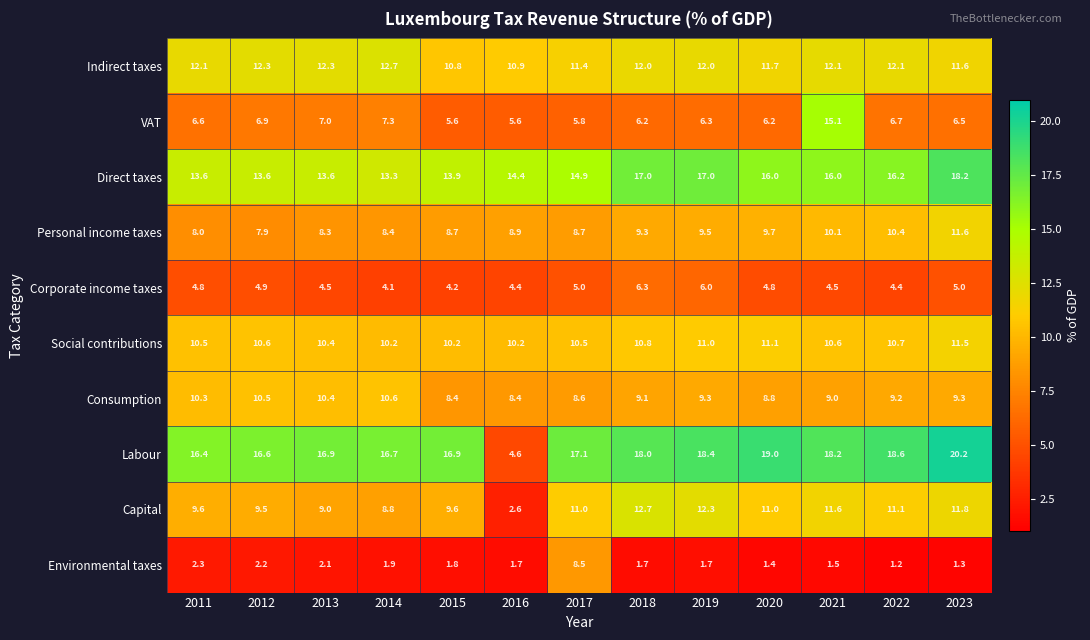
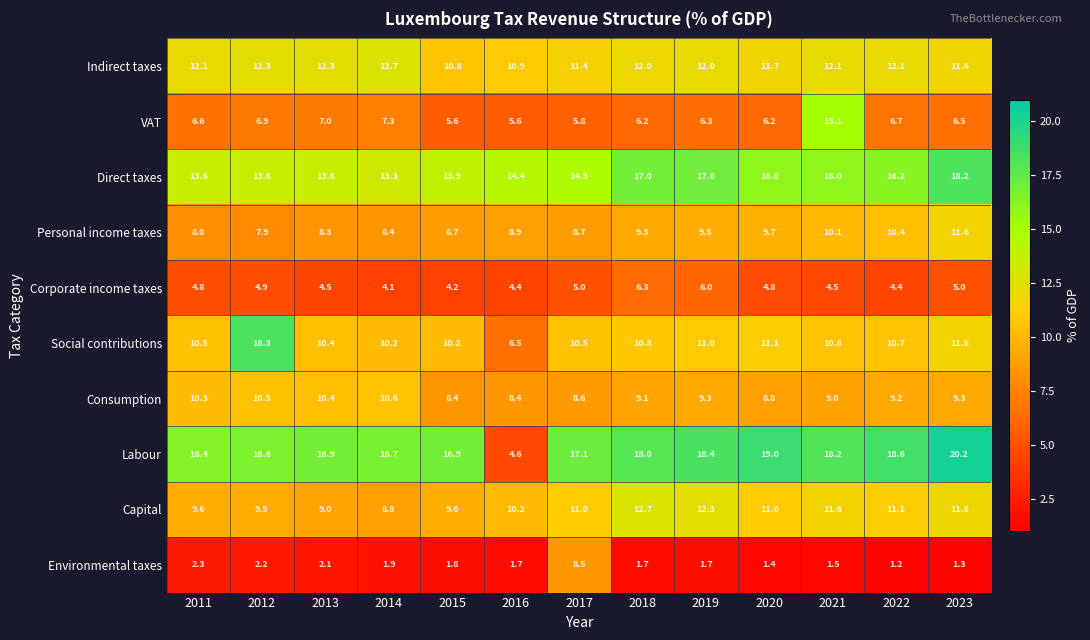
  {
    "Indirect taxes": {
      "2011": 12.1,
      "2012": 12.3,
      "2013": 12.3,
      "2014": 12.7,
      "2015": 10.8,
      "2016": 10.9,
      "2017": 11.4,
      "2018": 12.0,
      "2019": 12.0,
      "2020": 11.7,
      "2021": 12.1,
      "2022": 12.1,
      "2023": 11.6
    },
    "VAT": {
      "2011": 6.6,
      "2012": 6.9,
      "2013": 7.0,
      "2014": 7.3,
      "2015": 5.6,
      "2016": 5.6,
      "2017": 5.8,
      "2018": 6.2,
      "2019": 6.3,
      "2020": 6.2,
      "2021": 15.1,
      "2022": 6.7,
      "2023": 6.5
    },
    "Direct taxes": {
      "2011": 13.6,
      "2012": 13.6,
      "2013": 13.6,
      "2014": 13.3,
      "2015": 13.9,
      "2016": 14.4,
      "2017": 14.9,
      "2018": 17.0,
      "2019": 17.0,
      "2020": 16.0,
      "2021": 16.0,
      "2022": 16.2,
      "2023": 18.2
    },
    "Personal income taxes": {
      "2011": 8.0,
      "2012": 7.9,
      "2013": 8.3,
      "2014": 8.4,
      "2015": 8.7,
      "2016": 8.9,
      "2017": 8.7,
      "2018": 9.3,
      "2019": 9.5,
      "2020": 9.7,
      "2021": 10.1,
      "2022": 10.4,
      "2023": 11.6
    },
    "Corporate income taxes": {
      "2011": 4.8,
      "2012": 4.9,
      "2013": 4.5,
      "2014": 4.1,
      "2015": 4.2,
      "2016": 4.4,
      "2017": 5.0,
      "2018": 6.3,
      "2019": 6.0,
      "2020": 4.8,
      "2021": 4.5,
      "2022": 4.4,
      "2023": 5.0
    },
    "Social contributions": {
      "2011": 10.5,
-     "2012": 10.6,
+     "2012": 18.3,
      "2013": 10.4,
      "2014": 10.2,
      "2015": 10.2,
-     "2016": 10.2,
+     "2016": 6.5,
      "2017": 10.5,
      "2018": 10.8,
      "2019": 11.0,
      "2020": 11.1,
      "2021": 10.6,
      "2022": 10.7,
      "2023": 11.5
    },
    "Consumption": {
      "2011": 10.3,
      "2012": 10.5,
      "2013": 10.4,
      "2014": 10.6,
      "2015": 8.4,
      "2016": 8.4,
      "2017": 8.6,
      "2018": 9.1,
      "2019": 9.3,
      "2020": 8.8,
      "2021": 9.0,
      "2022": 9.2,
      "2023": 9.3
    },
    "Labour": {
      "2011": 16.4,
      "2012": 16.6,
      "2013": 16.9,
      "2014": 16.7,
      "2015": 16.9,
      "2016": 4.6,
      "2017": 17.1,
      "2018": 18.0,
      "2019": 18.4,
      "2020": 19.0,
      "2021": 18.2,
      "2022": 18.6,
      "2023": 20.2
    },
    "Capital": {
      "2011": 9.6,
      "2012": 9.5,
      "2013": 9.0,
      "2014": 8.8,
      "2015": 9.6,
-     "2016": 2.6,
+     "2016": 10.2,
      "2017": 11.0,
      "2018": 12.7,
      "2019": 12.3,
      "2020": 11.0,
      "2021": 11.6,
      "2022": 11.1,
      "2023": 11.8
    },
    "Environmental taxes": {
      "2011": 2.3,
      "2012": 2.2,
      "2013": 2.1,
      "2014": 1.9,
      "2015": 1.8,
      "2016": 1.7,
      "2017": 8.5,
      "2018": 1.7,
      "2019": 1.7,
      "2020": 1.4,
      "2021": 1.5,
      "2022": 1.2,
      "2023": 1.3
    }
  }
